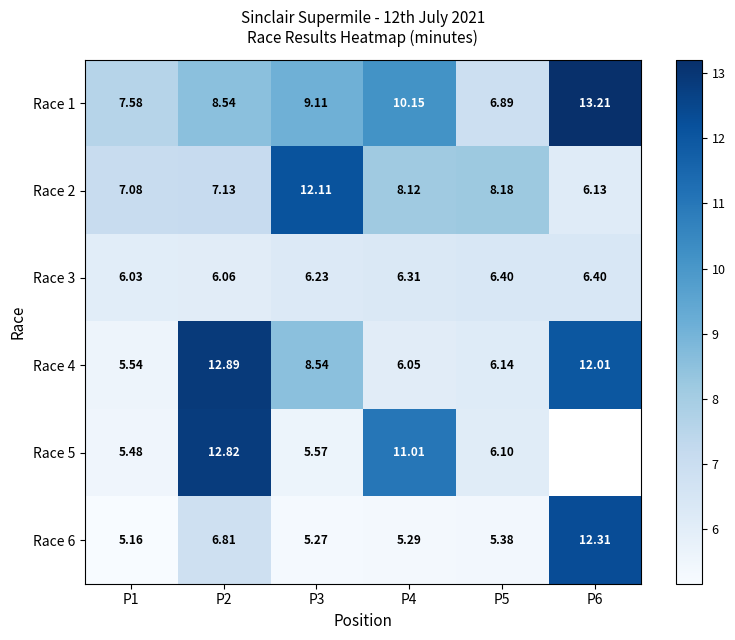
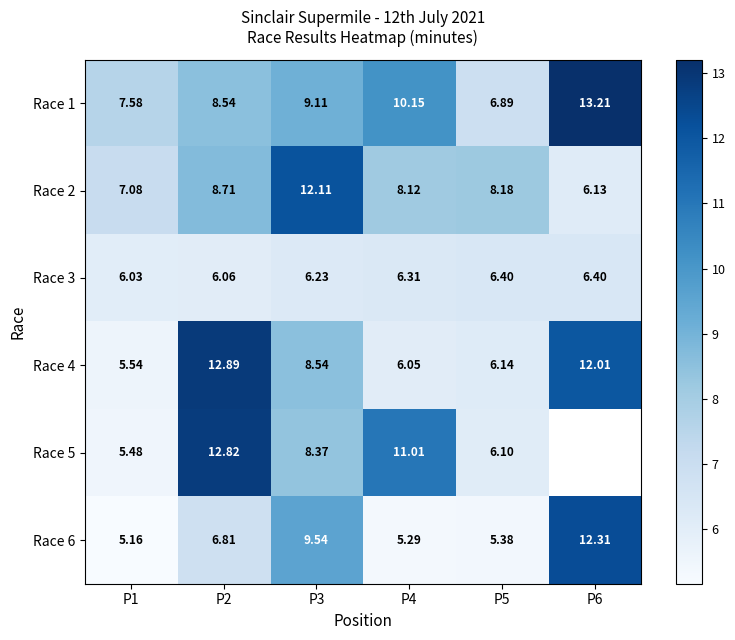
  {
    "Race 1": {
      "P1": 7.58,
      "P2": 8.54,
      "P3": 9.11,
      "P4": 10.15,
      "P5": 6.89,
      "P6": 13.21
    },
    "Race 2": {
      "P1": 7.08,
-     "P2": 7.13,
+     "P2": 8.71,
      "P3": 12.11,
      "P4": 8.12,
      "P5": 8.18,
      "P6": 6.13
    },
    "Race 3": {
      "P1": 6.03,
      "P2": 6.06,
      "P3": 6.23,
      "P4": 6.31,
      "P5": 6.40,
      "P6": 6.40
    },
    "Race 4": {
      "P1": 5.54,
      "P2": 12.89,
      "P3": 8.54,
      "P4": 6.05,
      "P5": 6.14,
      "P6": 12.01
    },
    "Race 5": {
      "P1": 5.48,
      "P2": 12.82,
-     "P3": 5.57,
+     "P3": 8.37,
      "P4": 11.01,
      "P5": 6.10
    },
    "Race 6": {
      "P1": 5.16,
      "P2": 6.81,
-     "P3": 5.27,
+     "P3": 9.54,
      "P4": 5.29,
      "P5": 5.38,
      "P6": 12.31
    }
  }
